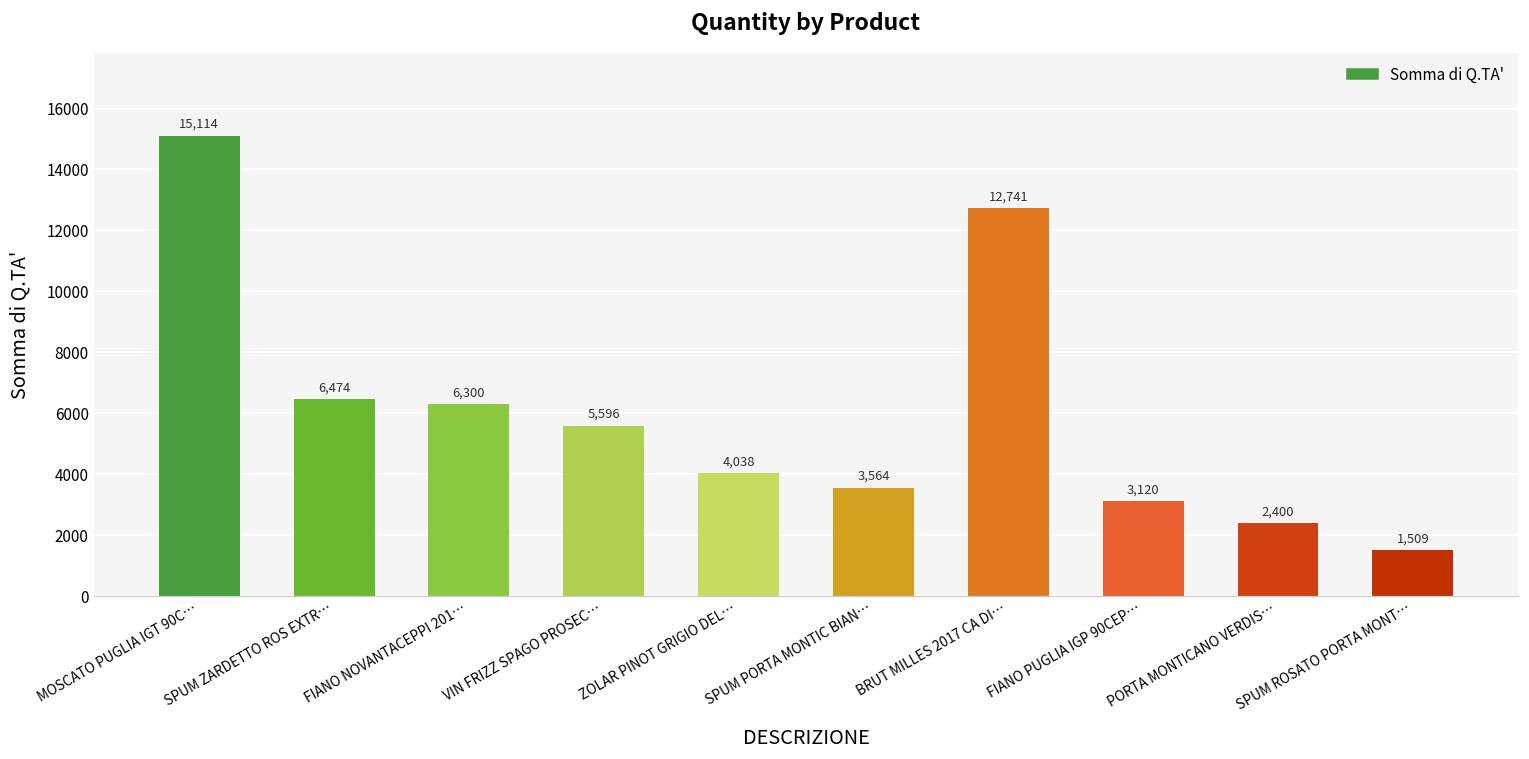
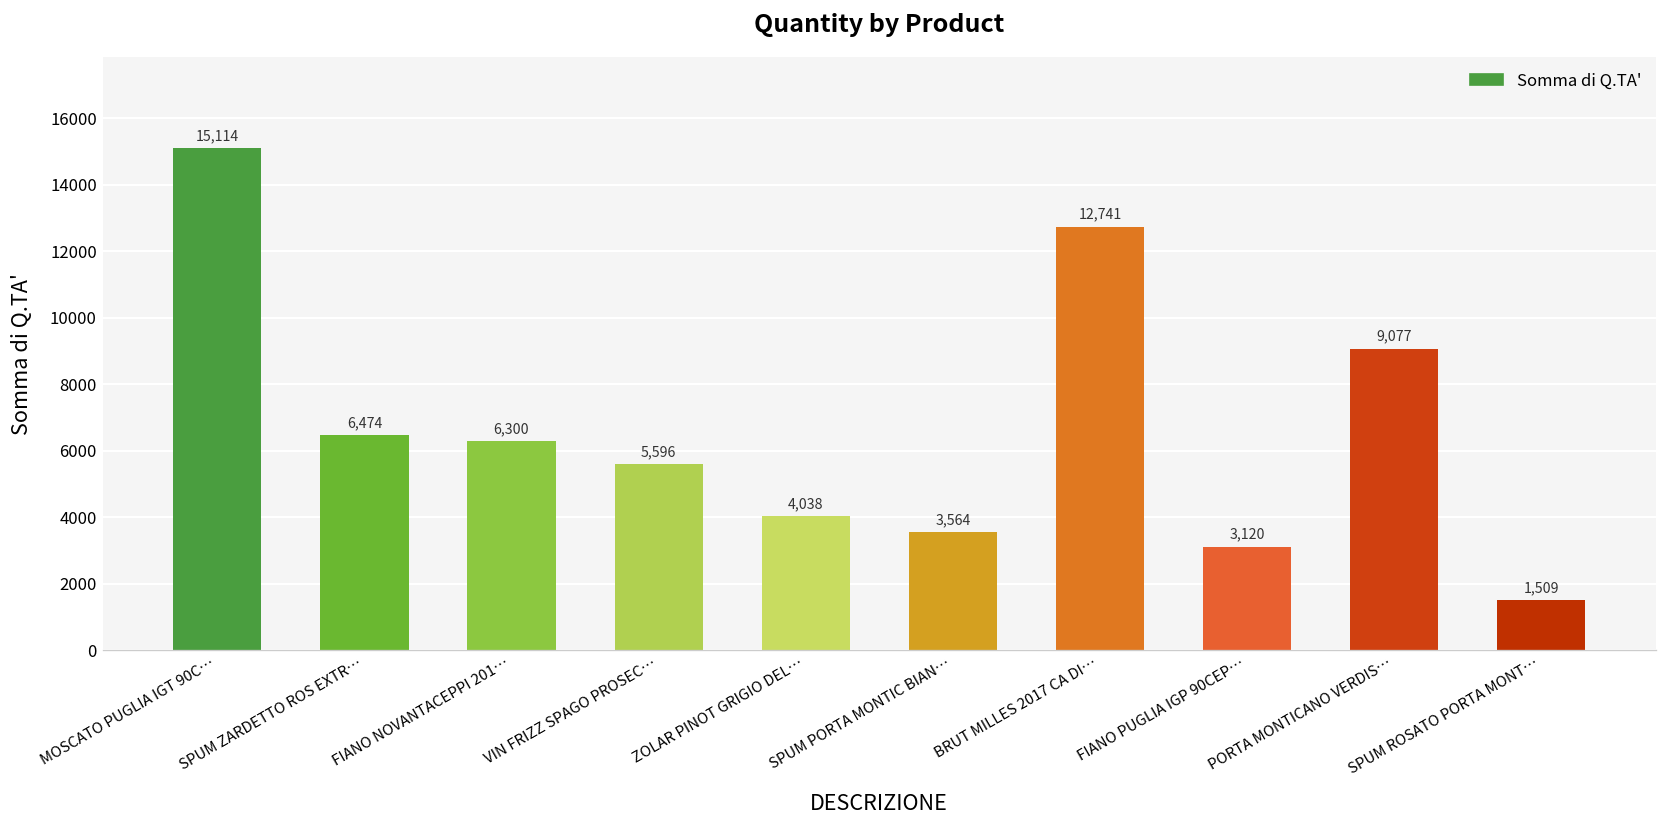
  {
    "MOSCATO PUGLIA IGT 90C…": "15,114",
    "SPUM ZARDETTO ROS EXTR…": "6,474",
    "FIANO NOVANTACEPPI 201…": "6,300",
    "VIN FRIZZ SPAGO PROSEC…": "5,596",
    "ZOLAR PINOT GRIGIO DEL…": "4,038",
    "SPUM PORTA MONTIC BIAN…": "3,564",
    "BRUT MILLES 2017 CA DI…": "12,741",
    "FIANO PUGLIA IGP 90CEP…": "3,120",
-   "PORTA MONTICANO VERDIS…": "2,400",
+   "PORTA MONTICANO VERDIS…": "9,077",
    "SPUM ROSATO PORTA MONT…": "1,509"
  }
